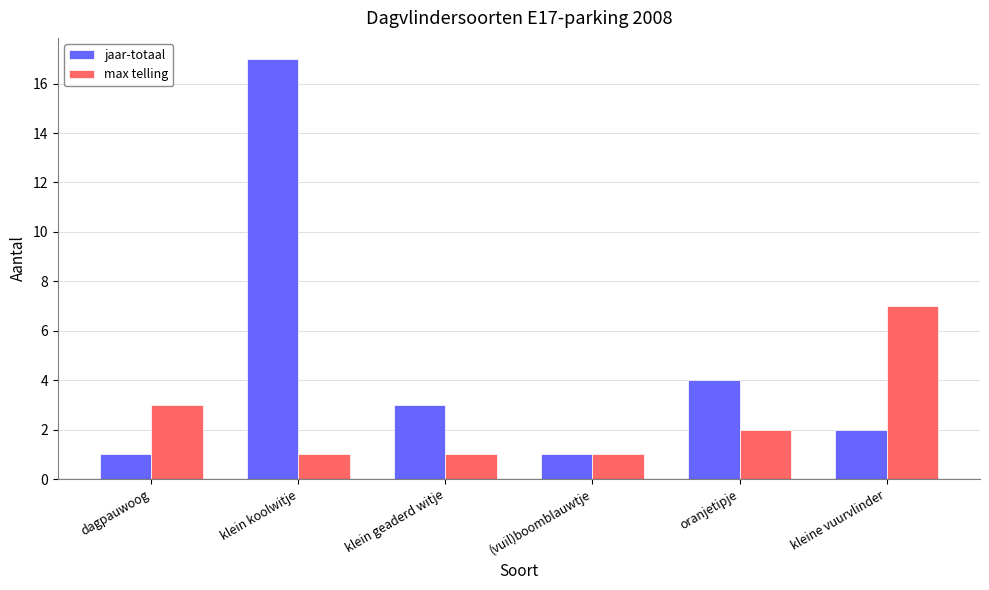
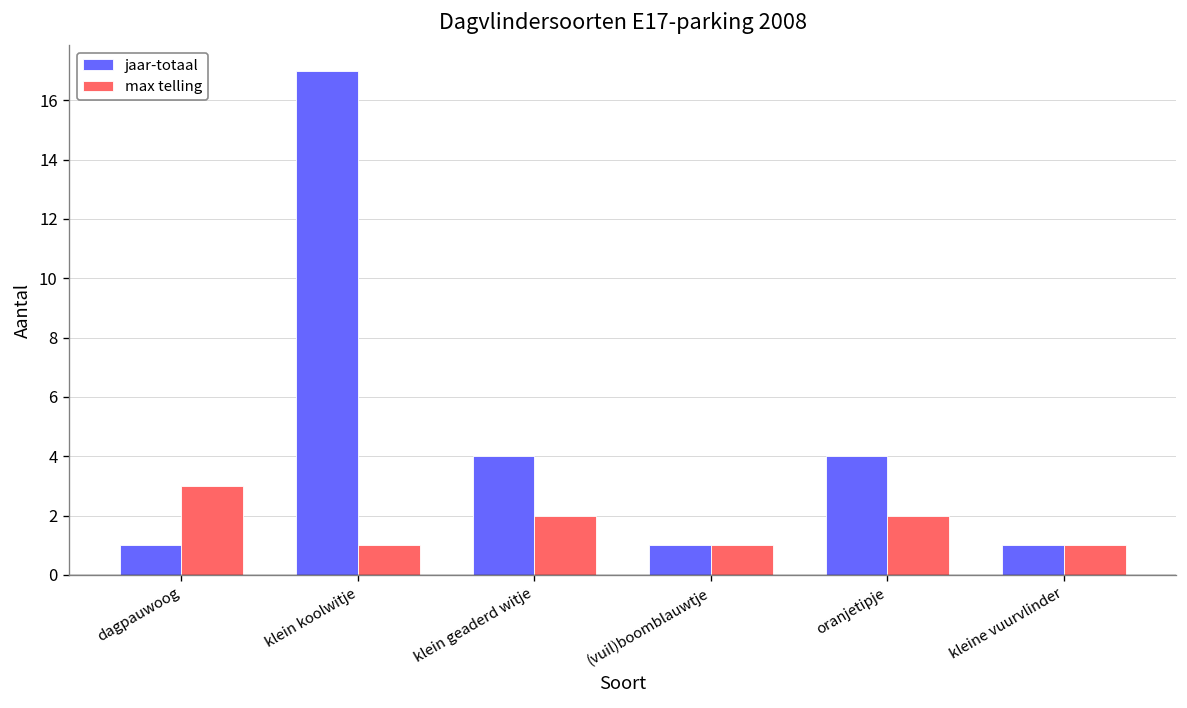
  {
    "jaar-totaal": {
      "dagpauwoog": 1,
      "klein koolwitje": 17,
-     "klein geaderd witje": 3,
+     "klein geaderd witje": 4,
      "(vuil)boomblauwtje": 1,
      "oranjetipje": 4,
-     "kleine vuurvlinder": 2
+     "kleine vuurvlinder": 1
    },
    "max telling": {
      "dagpauwoog": 3,
      "klein koolwitje": 1,
-     "klein geaderd witje": 1,
+     "klein geaderd witje": 2,
      "(vuil)boomblauwtje": 1,
      "oranjetipje": 2,
-     "kleine vuurvlinder": 7
+     "kleine vuurvlinder": 1
    }
  }
